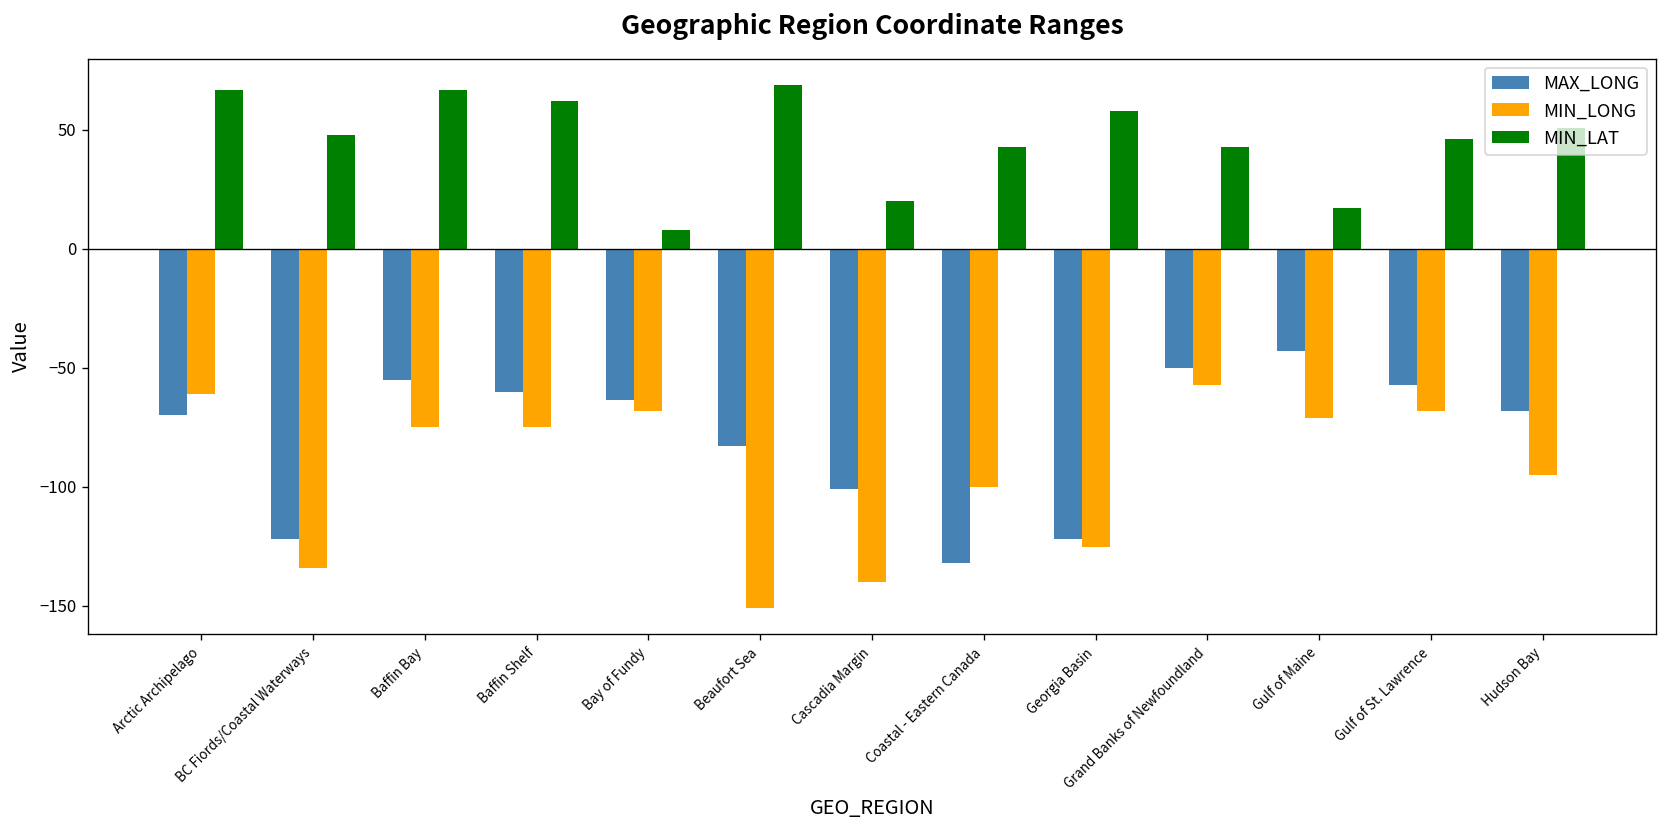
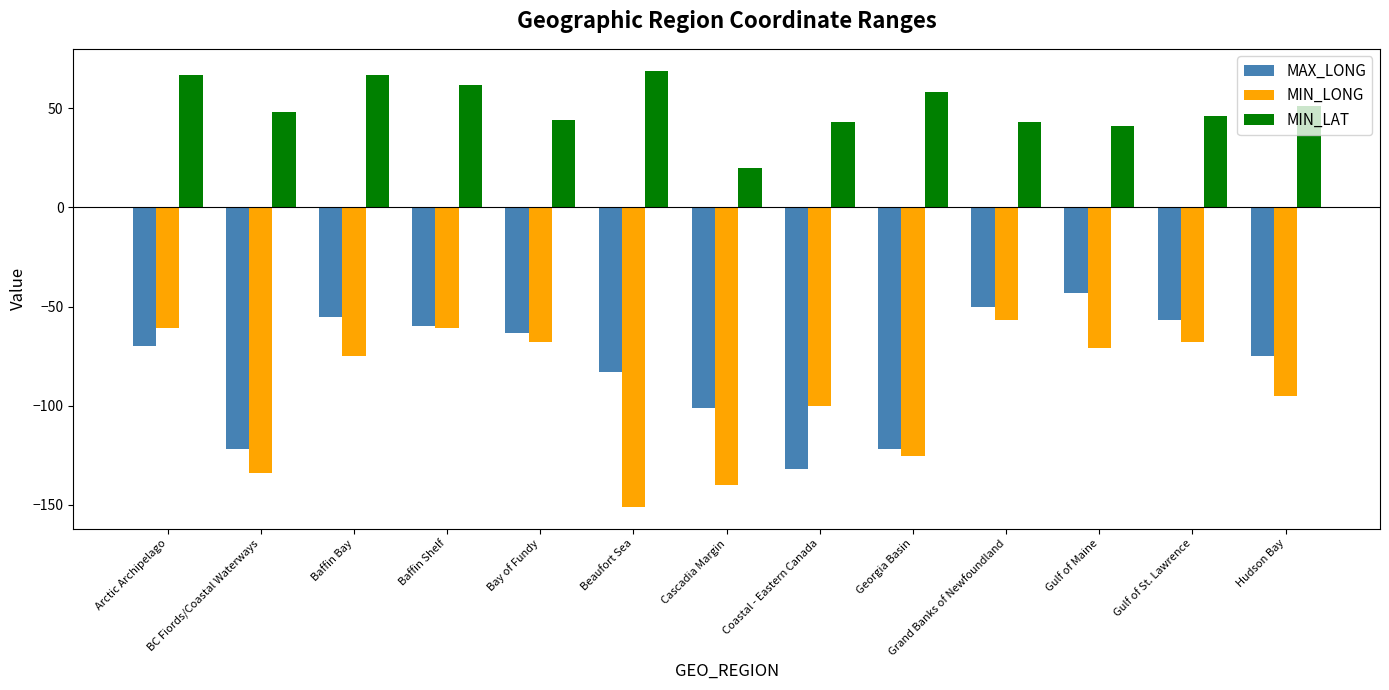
  {
    "MAX_LONG": {
      "Arctic Archipelago": -70,
      "BC Fiords/Coastal Waterways": -122,
      "Baffin Bay": -55,
      "Baffin Shelf": -60,
      "Bay of Fundy": -64,
      "Beaufort Sea": -83,
      "Cascadia Margin": -101,
      "Coastal - Eastern Canada": -132,
      "Georgia Basin": -122,
      "Grand Banks of Newfoundland": -50,
      "Gulf of Maine": -43,
      "Gulf of St. Lawrence": -57,
-     "Hudson Bay": -68
+     "Hudson Bay": -75
    },
    "MIN_LONG": {
      "Arctic Archipelago": -61,
      "BC Fiords/Coastal Waterways": -134,
      "Baffin Bay": -75,
-     "Baffin Shelf": -75,
+     "Baffin Shelf": -61,
      "Bay of Fundy": -68,
      "Beaufort Sea": -151,
      "Cascadia Margin": -140,
      "Coastal - Eastern Canada": -100,
      "Georgia Basin": -125,
      "Grand Banks of Newfoundland": -57,
      "Gulf of Maine": -71,
      "Gulf of St. Lawrence": -68,
      "Hudson Bay": -95
    },
    "MIN_LAT": {
      "Arctic Archipelago": 67,
      "BC Fiords/Coastal Waterways": 48,
      "Baffin Bay": 67,
      "Baffin Shelf": 62,
-     "Bay of Fundy": 8,
+     "Bay of Fundy": 44,
      "Beaufort Sea": 69,
      "Cascadia Margin": 20,
      "Coastal - Eastern Canada": 43,
      "Georgia Basin": 58,
      "Grand Banks of Newfoundland": 43,
-     "Gulf of Maine": 17,
+     "Gulf of Maine": 41,
      "Gulf of St. Lawrence": 46
    }
  }
